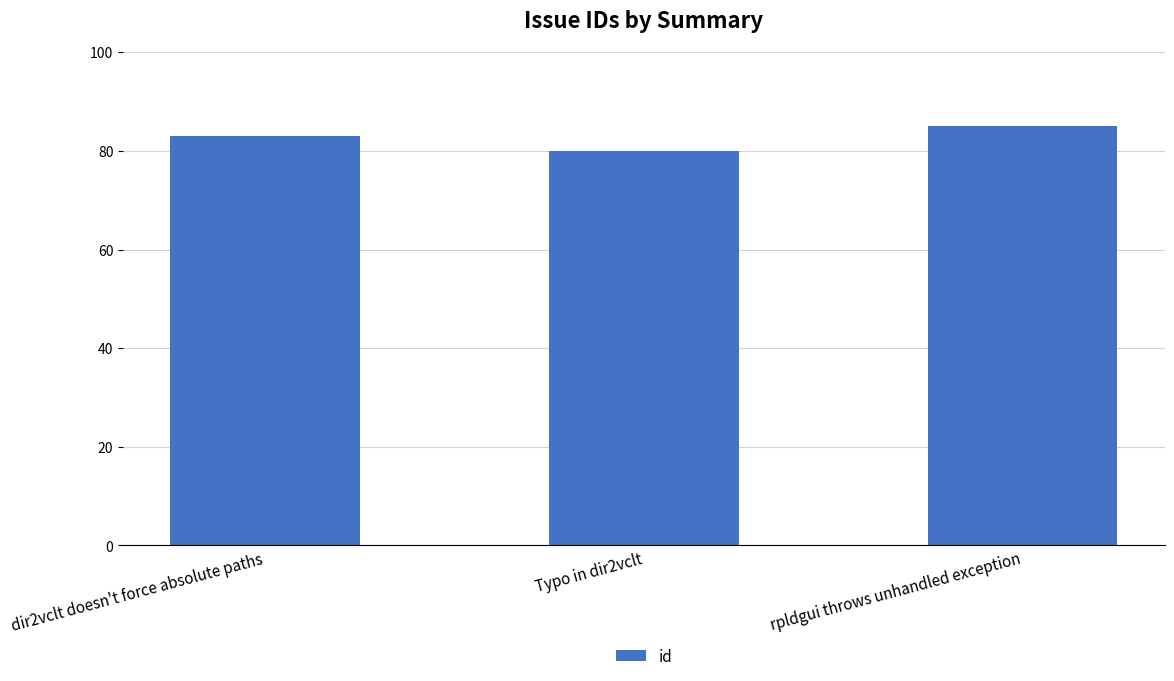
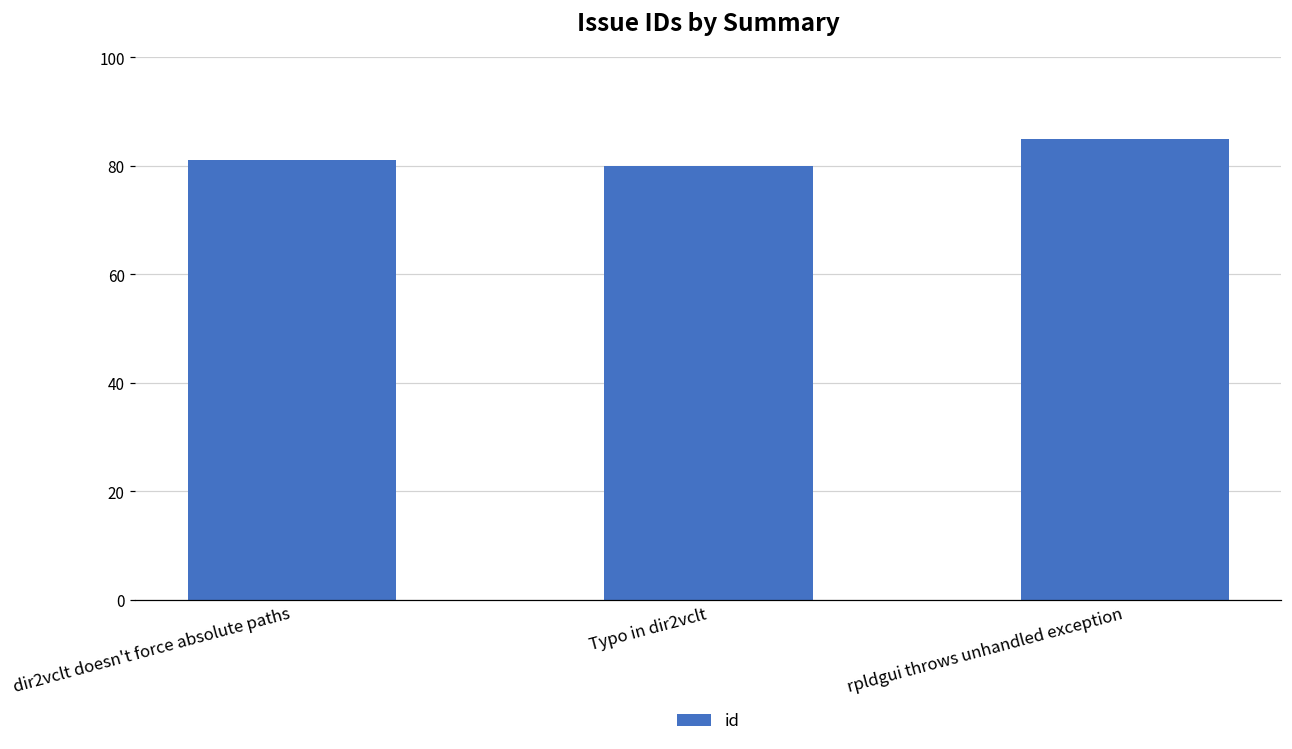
  {
-   "dir2vclt doesn't force absolute paths": 83,
+   "dir2vclt doesn't force absolute paths": 81,
    "Typo in dir2vclt": 80,
    "rpldgui throws unhandled exception": 85
  }
